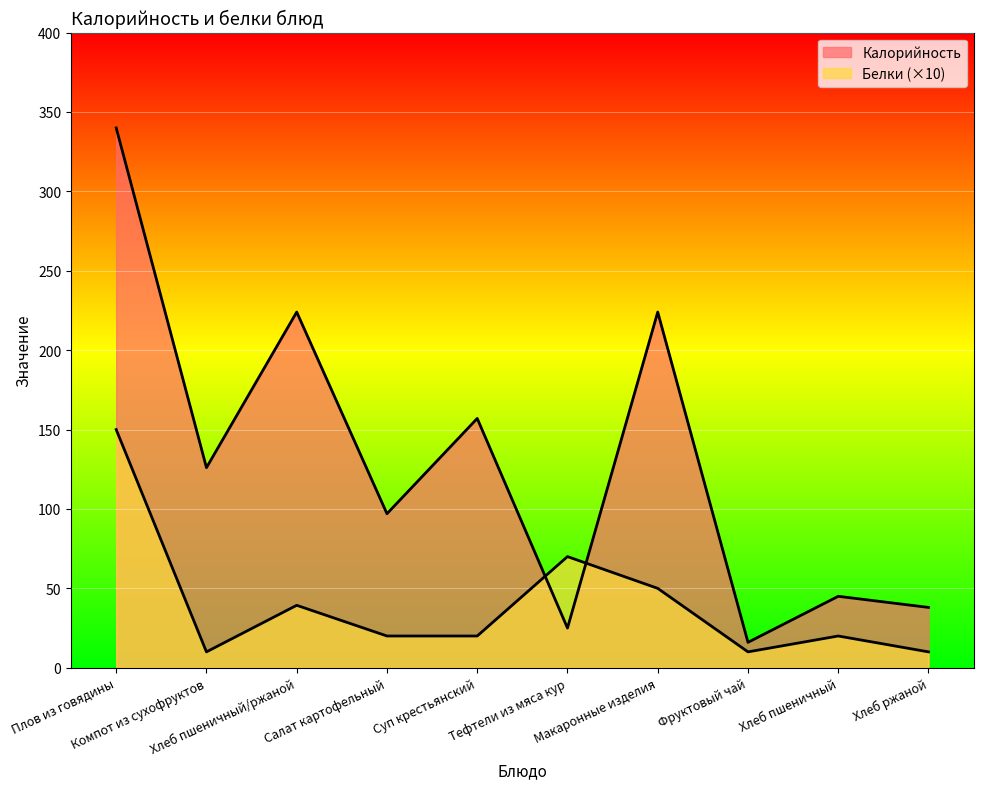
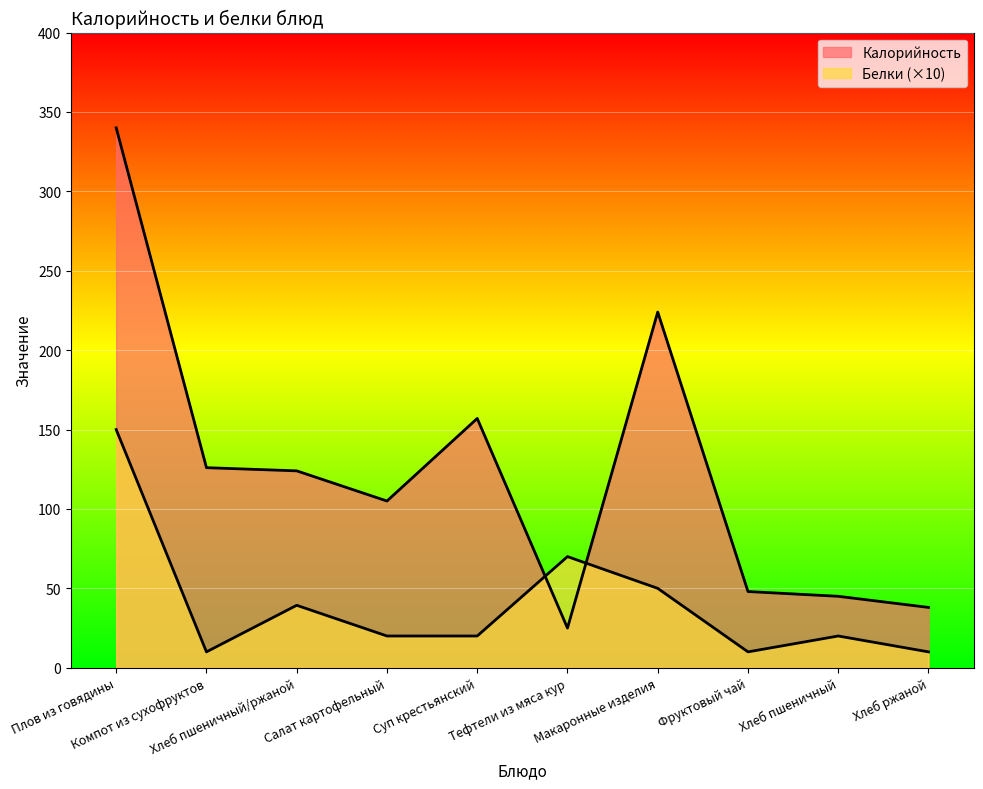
  {
    "Калорийность": {
      "Плов из говядины": 340,
      "Компот из сухофруктов": 126,
-     "Хлеб пшеничный/ржаной": 224,
-     "Салат картофельный": 97,
+     "Хлеб пшеничный/ржаной": 124,
+     "Салат картофельный": 105,
      "Суп крестьянский": 157,
      "Тефтели из мяса кур": 25,
      "Макаронные изделия": 224,
-     "Фруктовый чай": 16,
+     "Фруктовый чай": 48,
      "Хлеб пшеничный": 45,
      "Хлеб ржаной": 38
    },
    "Белки (×10)": {
      "Плов из говядины": 150,
      "Компот из сухофруктов": 10,
      "Хлеб пшеничный/ржаной": 39,
      "Салат картофельный": 20,
      "Суп крестьянский": 20,
      "Тефтели из мяса кур": 70,
      "Макаронные изделия": 50,
      "Фруктовый чай": 10,
      "Хлеб пшеничный": 20,
      "Хлеб ржаной": 10
    }
  }
